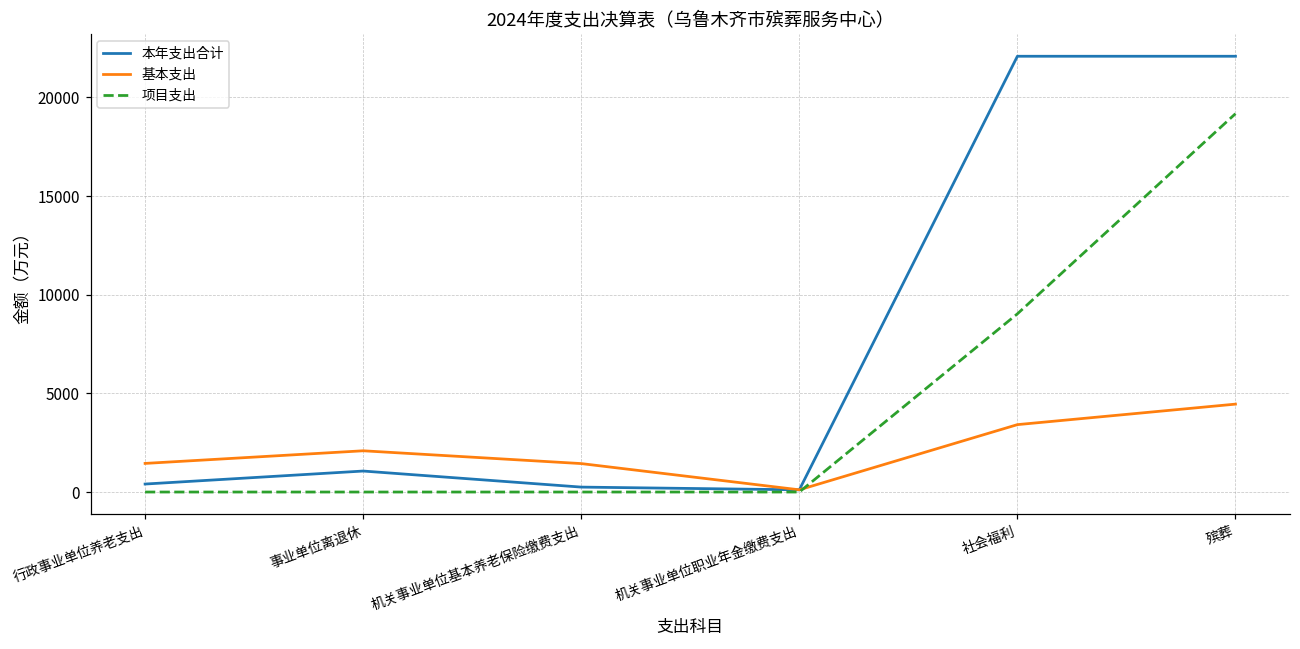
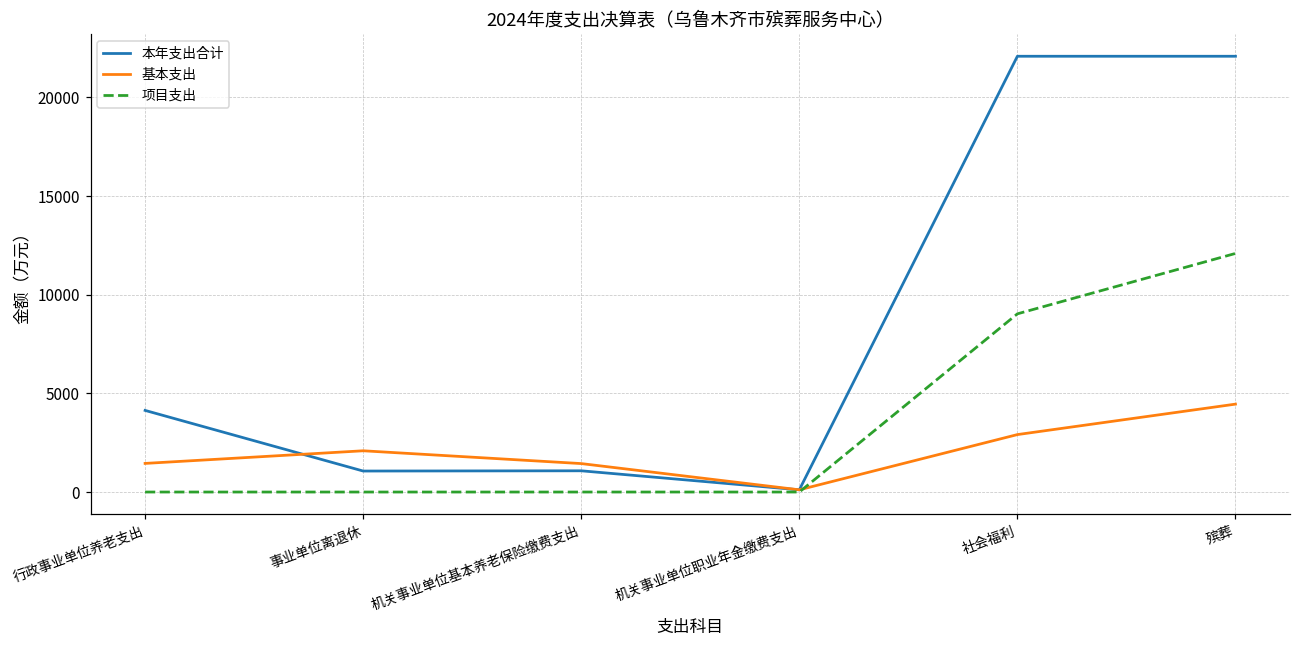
  {
    "本年支出合计": {
-     "行政事业单位养老支出": 400,
+     "行政事业单位养老支出": 4100,
      "事业单位离退休": 1100,
-     "机关事业单位基本养老保险缴费支出": 200,
+     "机关事业单位基本养老保险缴费支出": 1100,
      "社会福利": 22100,
      "殡葬": 22100
    },
    "基本支出": {
      "行政事业单位养老支出": 1500,
      "事业单位离退休": 2100,
      "机关事业单位基本养老保险缴费支出": 1400,
-     "社会福利": 3400,
+     "社会福利": 2900,
      "殡葬": 4500
    },
    "项目支出": {
      "行政事业单位养老支出": 0,
      "事业单位离退休": 0,
      "机关事业单位基本养老保险缴费支出": 0,
      "社会福利": 9000,
-     "殡葬": 19200
+     "殡葬": 12100
    }
  }
